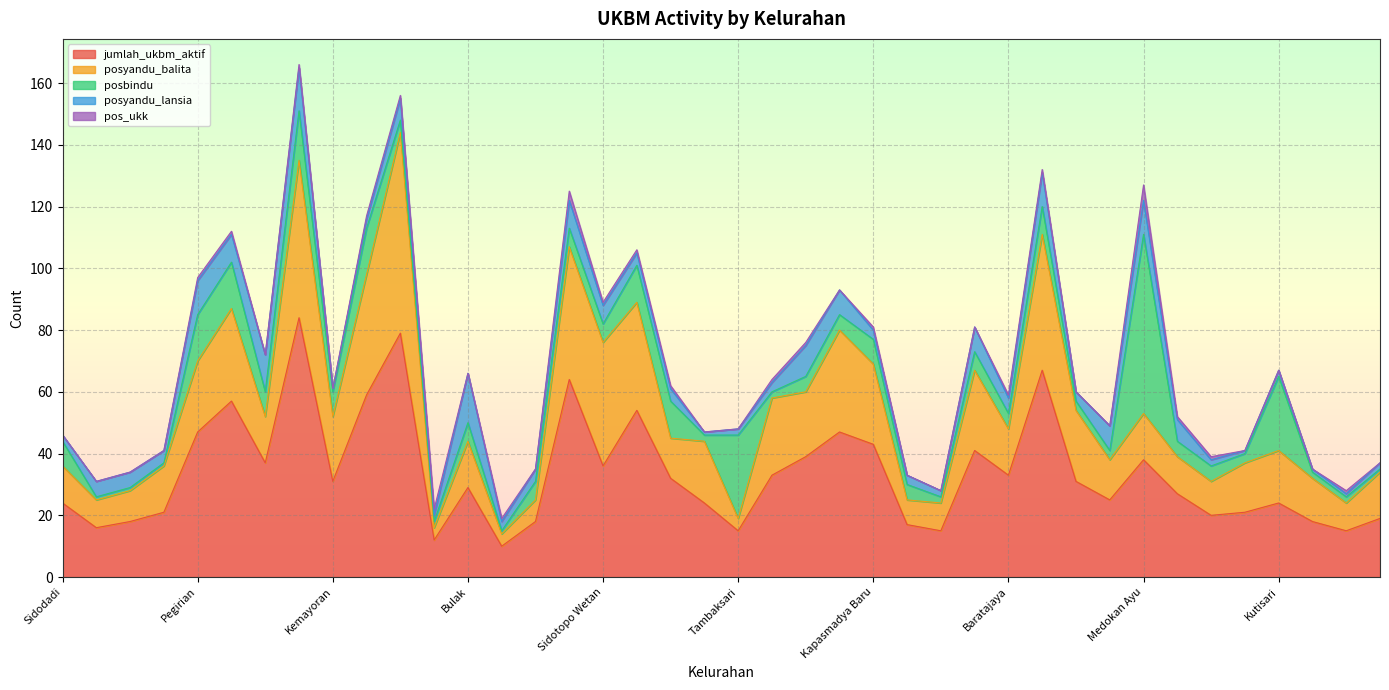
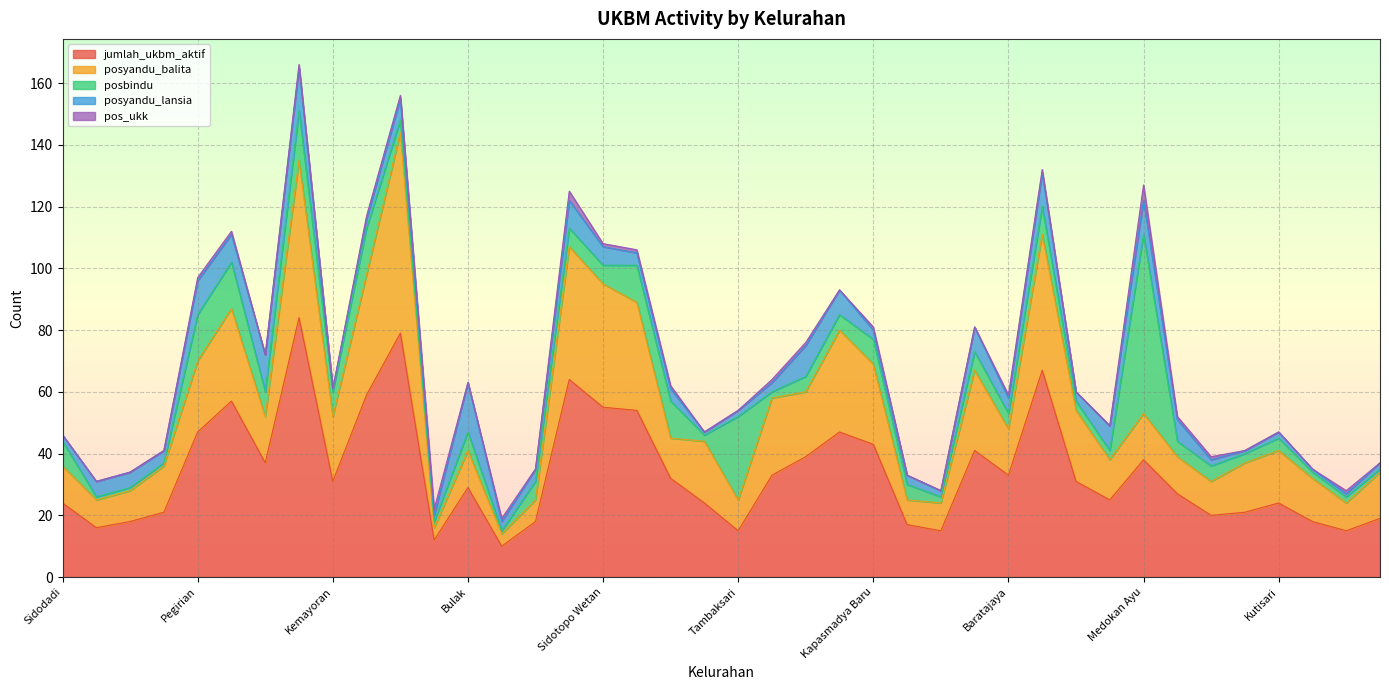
  {
    "jumlah_ukbm_aktif": {
      "Sidodadi": 24,
      "Pegirian": 47,
      "Kemayoran": 31,
      "Bulak": 29,
-     "Sidotopo Wetan": 36,
+     "Sidotopo Wetan": 55,
      "Tambaksari": 15,
      "Kapasmadya Baru": 43,
      "Baratajaya": 33,
      "Medokan Ayu": 38,
      "Kutisari": 24
    },
    "posyandu_balita": {
      "Sidodadi": 12,
      "Pegirian": 23,
      "Kemayoran": 21,
-     "Bulak": 15,
+     "Bulak": 12,
      "Sidotopo Wetan": 40,
-     "Tambaksari": 4,
+     "Tambaksari": 10,
      "Kapasmadya Baru": 26,
      "Baratajaya": 15,
      "Medokan Ayu": 15,
      "Kutisari": 17
    },
    "posbindu": {
      "Sidodadi": 8,
      "Pegirian": 15,
      "Kemayoran": 8,
      "Bulak": 6,
      "Sidotopo Wetan": 6,
      "Tambaksari": 27,
      "Kapasmadya Baru": 8,
      "Baratajaya": 5,
      "Medokan Ayu": 58,
-     "Kutisari": 24
+     "Kutisari": 4
    },
    "posyandu_lansia": {
      "Pegirian": 11,
      "Sidotopo Wetan": 6,
      "Kapasmadya Baru": 3,
      "Baratajaya": 5,
      "Medokan Ayu": 11
    },
    "pos_ukk": {
      "Pegirian": 1,
      "Sidotopo Wetan": 1,
      "Kapasmadya Baru": 1,
      "Baratajaya": 1,
      "Medokan Ayu": 5
    }
  }
